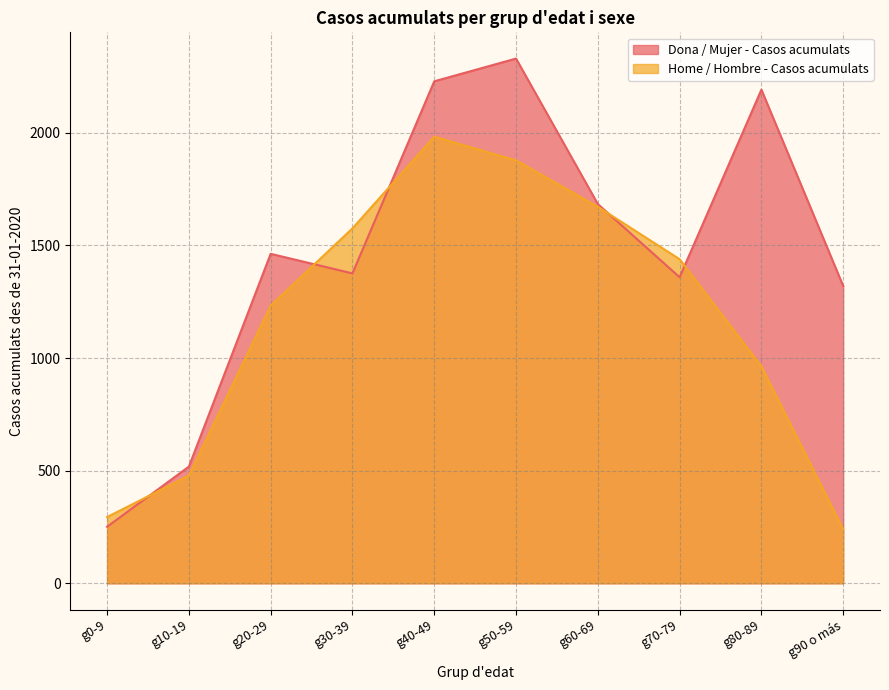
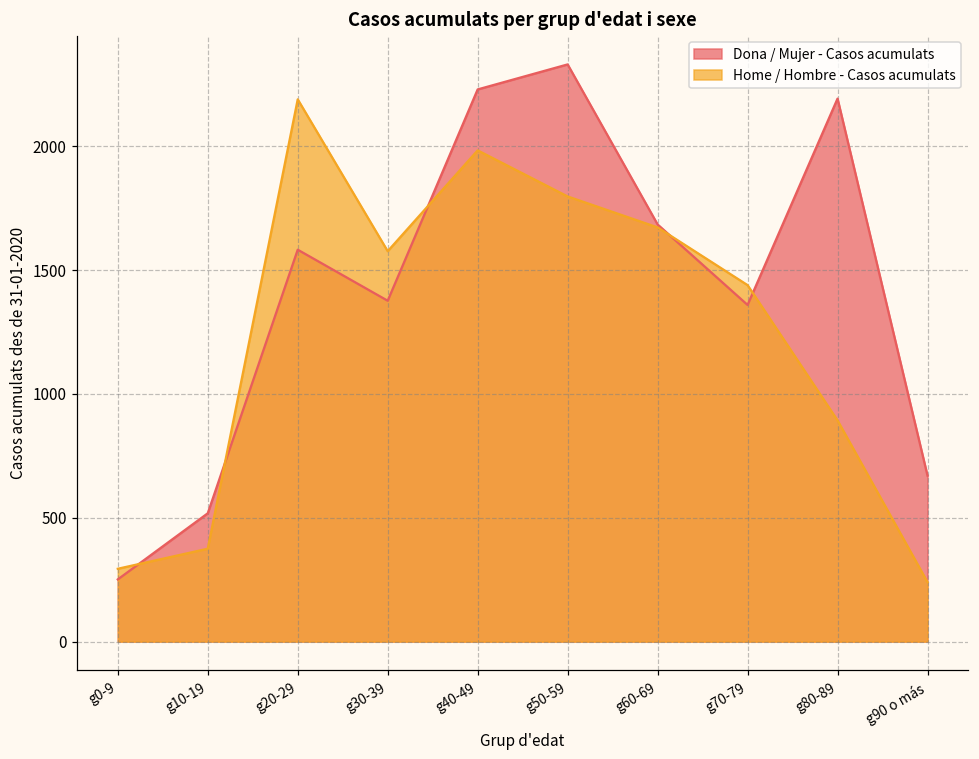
  {
    "Dona / Mujer - Casos acumulats": {
      "g0-9": 250,
      "g10-19": 520,
-     "g20-29": 1460,
+     "g20-29": 1580,
      "g30-39": 1380,
      "g40-49": 2230,
      "g50-59": 2330,
      "g60-69": 1680,
      "g70-79": 1360,
      "g80-89": 2190,
-     "g90 o más": 1320
+     "g90 o más": 670
    },
    "Home / Hombre - Casos acumulats": {
      "g0-9": 290,
-     "g10-19": 480,
-     "g20-29": 1230,
+     "g10-19": 380,
+     "g20-29": 2190,
      "g30-39": 1580,
      "g40-49": 1980,
-     "g50-59": 1880,
+     "g50-59": 1800,
      "g60-69": 1670,
      "g70-79": 1440,
-     "g80-89": 960,
+     "g80-89": 890,
      "g90 o más": 240
    }
  }
